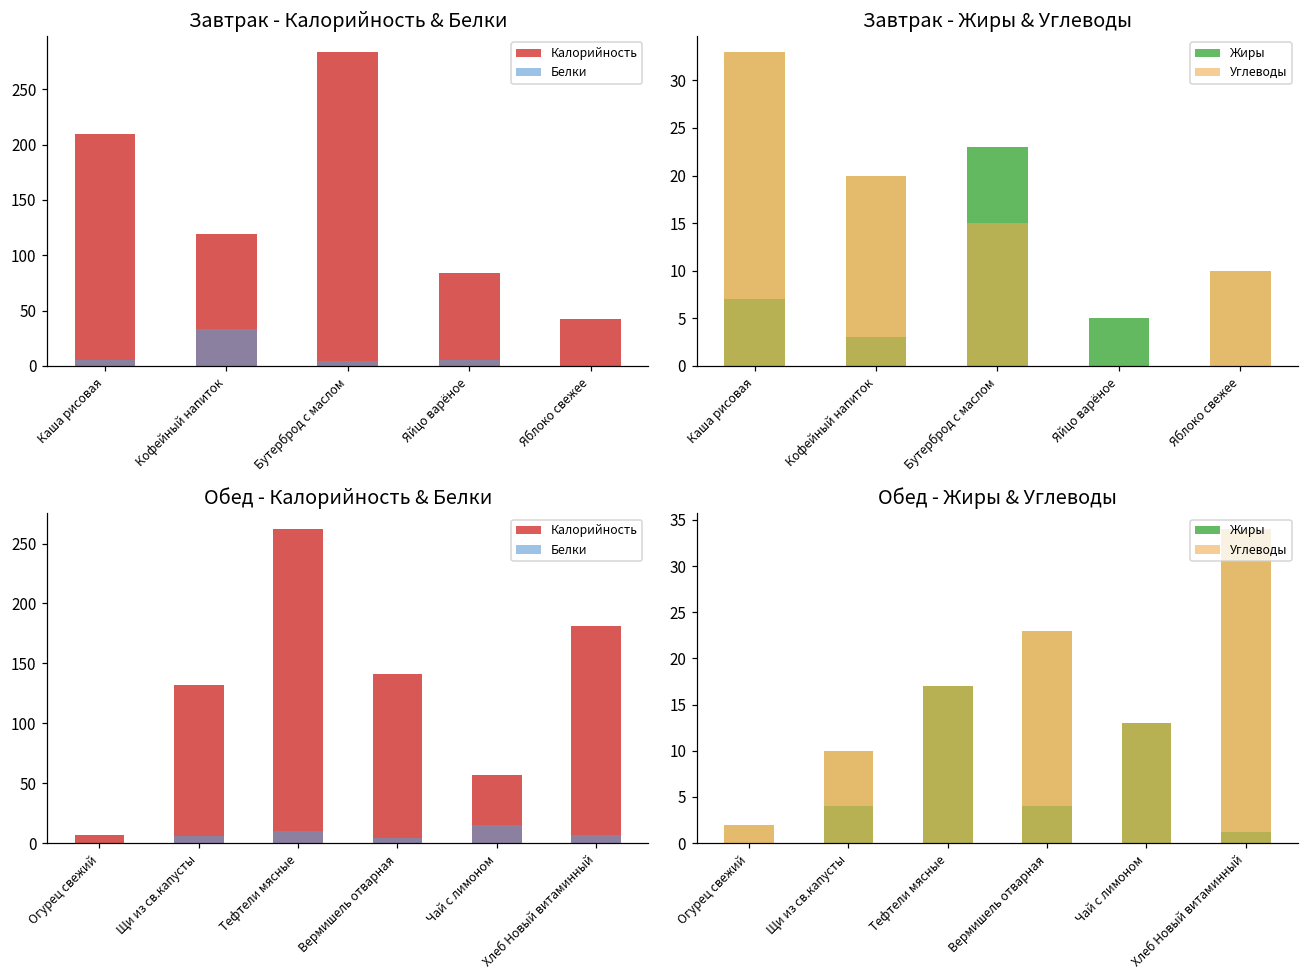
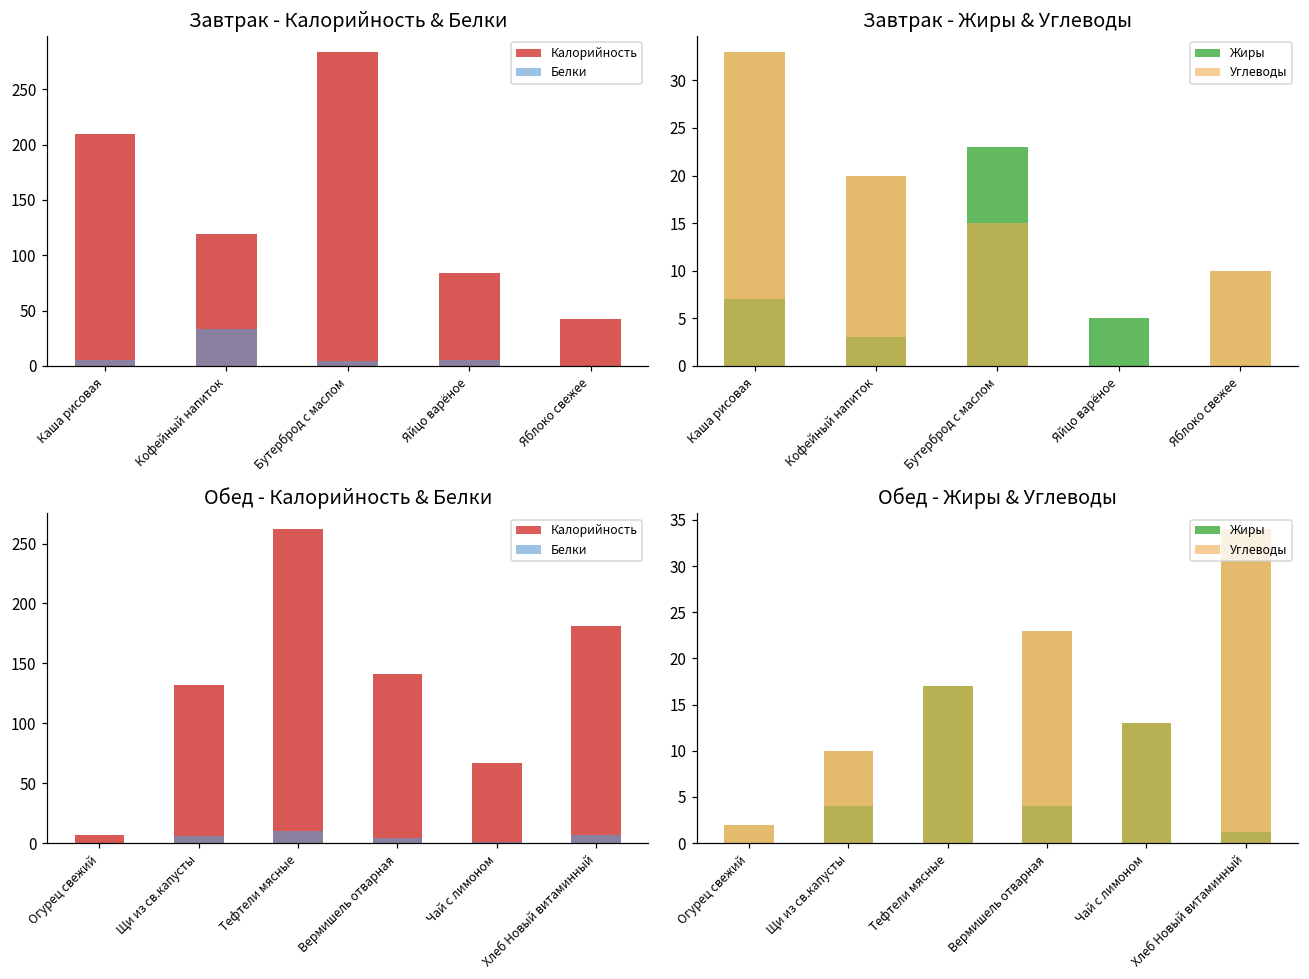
  {
    "Завтрак - Калорийность & Белки": {
      "Калорийность": {
        "Каша рисовая": 210,
        "Кофейный напиток": 119,
        "Бутерброд с маслом": 284,
        "Яйцо варёное": 84,
        "Яблоко свежее": 42
      },
      "Белки": {
        "Яблоко свежее": 0
      }
    },
    "Завтрак - Жиры & Углеводы": {
      "Углеводы": {
        "Каша рисовая": 33,
        "Кофейный напиток": 20,
        "Яйцо варёное": 0,
        "Яблоко свежее": 10
      }
    },
    "Обед - Калорийность & Белки": {
      "Калорийность": {
        "Огурец свежий": 7,
        "Щи из св.капусты": 132,
        "Тефтели мясные": 262,
        "Вермишель отварная": 141,
-       "Чай с лимоном": 57,
+       "Чай с лимоном": 67,
        "Хлеб Новый витаминный": 181
      },
      "Белки": {
        "Огурец свежий": 0,
-       "Чай с лимоном": 15
+       "Чай с лимоном": 1
      }
    },
    "Обед - Жиры & Углеводы": {
      "Углеводы": {
        "Огурец свежий": 2,
        "Щи из св.капусты": 10,
        "Тефтели мясные": 17,
        "Вермишель отварная": 23,
        "Чай с лимоном": 13
      },
      "Жиры": {
        "Огурец свежий": 0,
        "Тефтели мясные": 17,
        "Чай с лимоном": 13
      }
    }
  }
